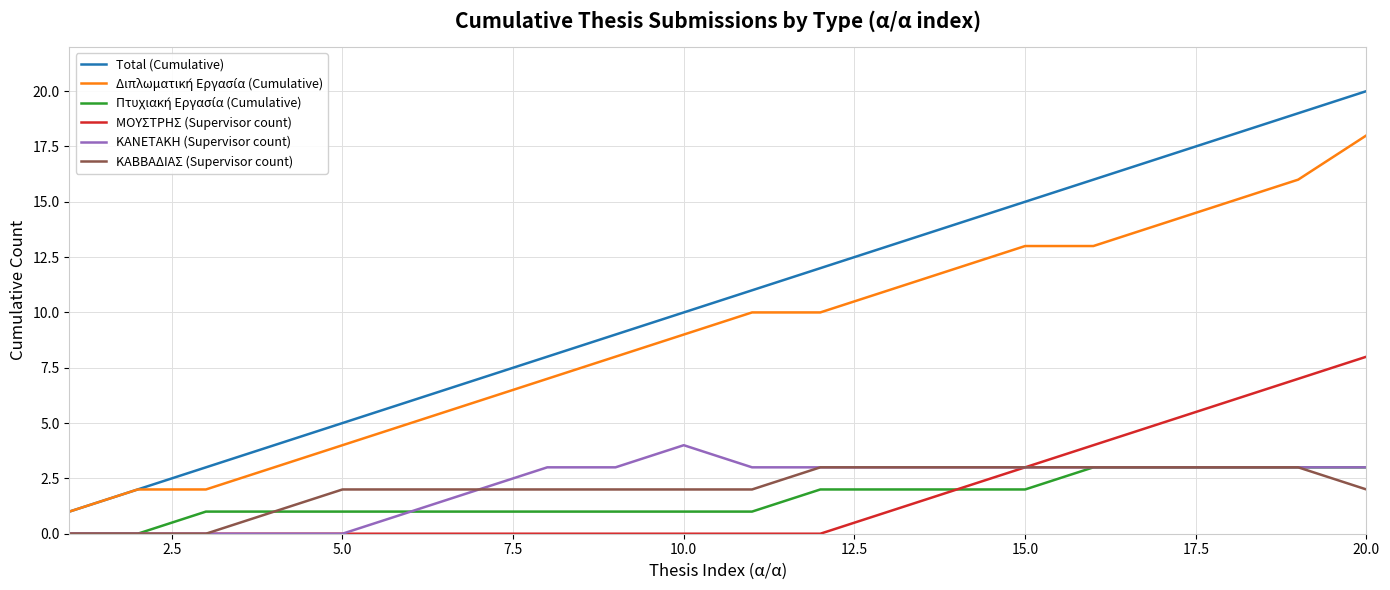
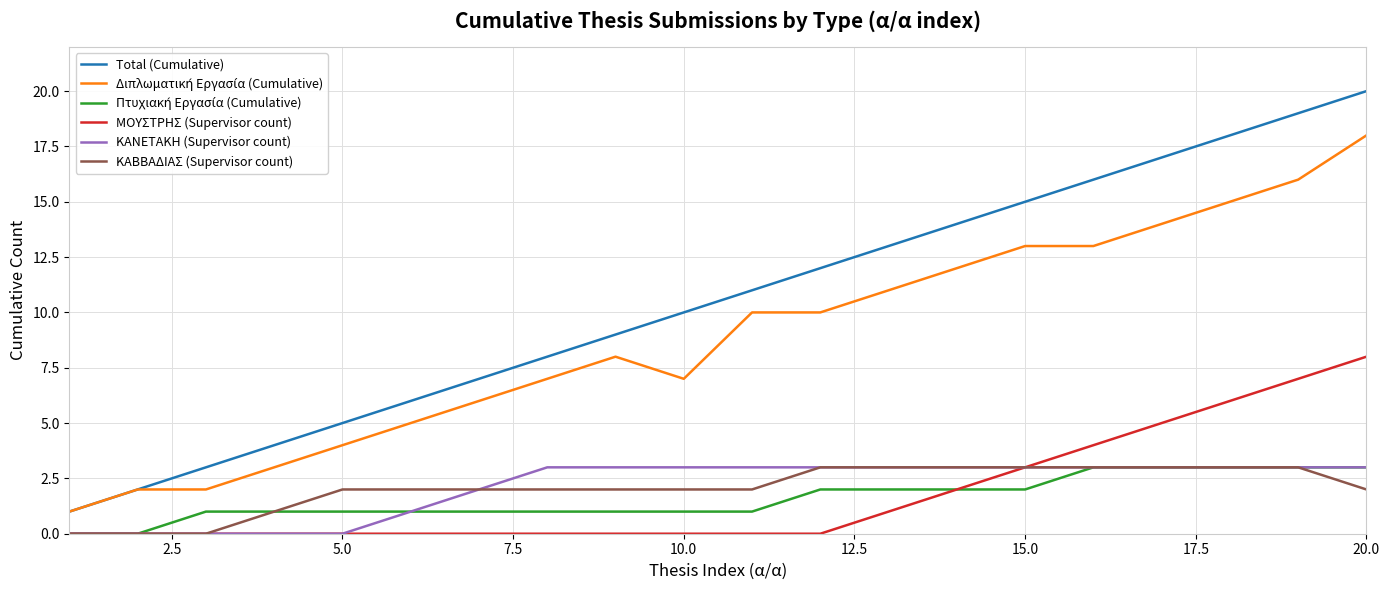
  {
    "Total (Cumulative)": {
      "5.0": 5,
      "10.0": 10,
      "15.0": 15,
      "20.0": 20
    },
    "Διπλωματική Εργασία (Cumulative)": {
      "5.0": 4,
-     "10.0": 9,
+     "10.0": 7,
      "15.0": 13,
      "20.0": 18
    },
    "Πτυχιακή Εργασία (Cumulative)": {
      "5.0": 1,
      "10.0": 1,
      "15.0": 2
    },
    "ΜΟΥΣΤΡΗΣ (Supervisor count)": {
      "10.0": 0,
      "20.0": 8
    },
    "ΚΑΝΕΤΑΚΗ (Supervisor count)": {
-     "10.0": 4
+     "10.0": 3
    },
    "ΚΑΒΒΑΔΙΑΣ (Supervisor count)": {
      "5.0": 2,
      "10.0": 2,
      "20.0": 2
    }
  }
